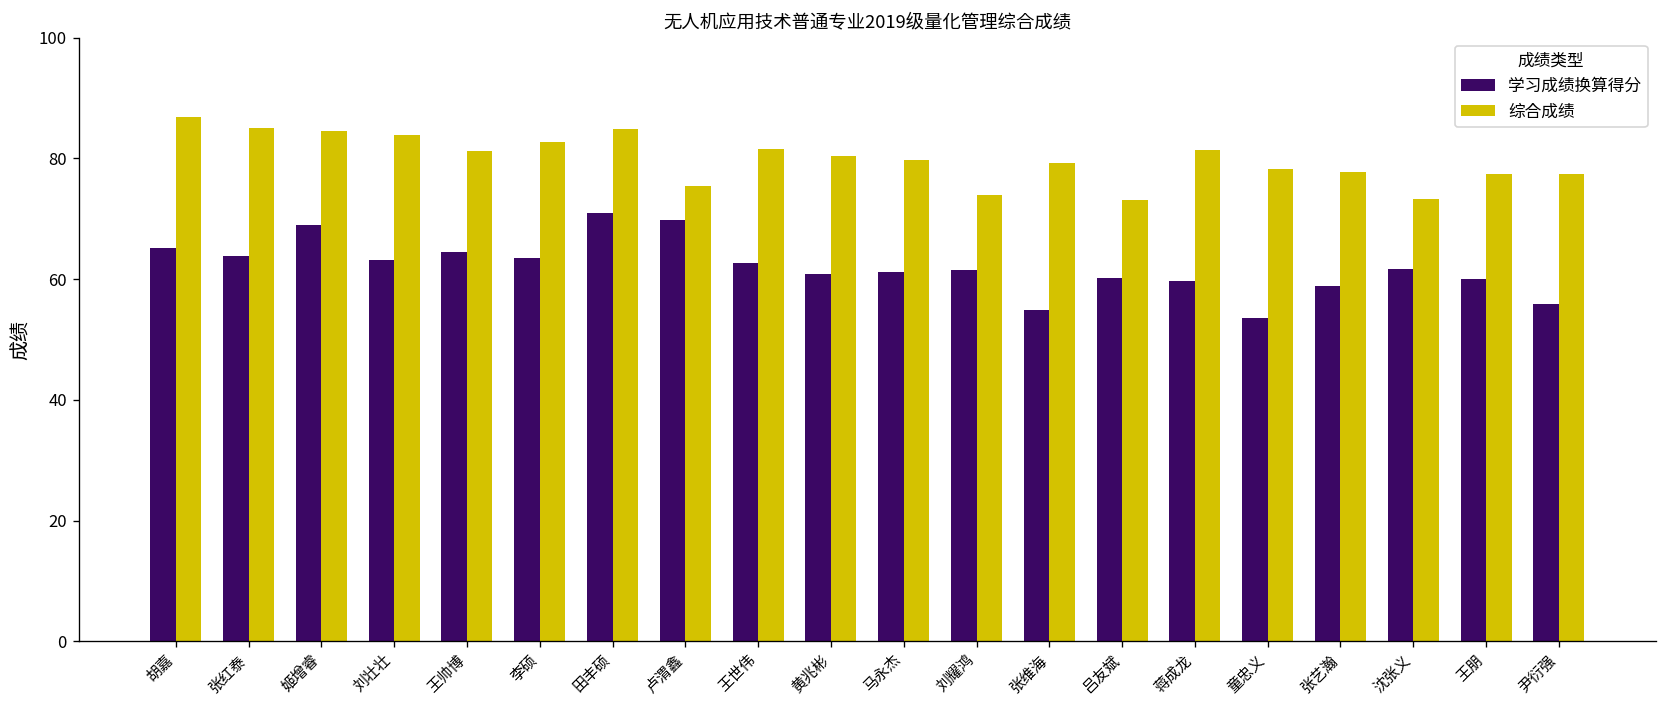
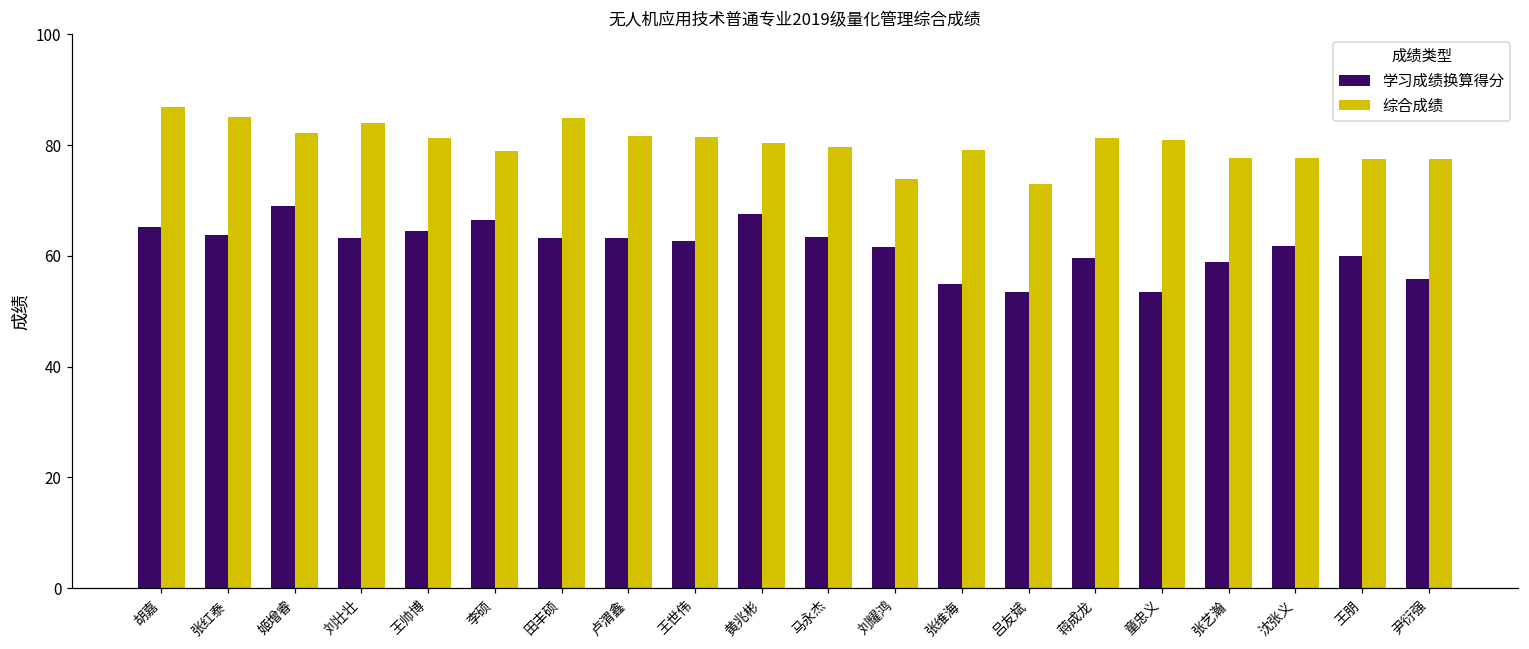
  {
    "学习成绩换算得分": {
      "胡嘉": 65,
      "张红泰": 64,
      "姬增睿": 69,
      "刘壮壮": 63,
      "王帅博": 64,
-     "李硕": 64,
-     "田丰硕": 71,
-     "卢渭鑫": 70,
+     "李硕": 66,
+     "田丰硕": 63,
+     "卢渭鑫": 63,
      "王世伟": 63,
-     "黄兆彬": 61,
-     "马永杰": 61,
+     "黄兆彬": 68,
+     "马永杰": 63,
      "刘耀鸿": 62,
      "张维海": 55,
-     "吕友斌": 60,
+     "吕友斌": 53,
      "蒋成龙": 60,
      "童忠义": 54,
      "张艺瀚": 59,
      "沈张义": 62,
      "王朋": 60,
      "尹衍强": 56
    },
    "综合成绩": {
      "胡嘉": 87,
      "张红泰": 85,
-     "姬增睿": 85,
+     "姬增睿": 82,
      "刘壮壮": 84,
      "王帅博": 81,
-     "李硕": 83,
+     "李硕": 79,
      "田丰硕": 85,
-     "卢渭鑫": 75,
+     "卢渭鑫": 82,
      "王世伟": 82,
      "黄兆彬": 80,
      "马永杰": 80,
      "刘耀鸿": 74,
      "张维海": 79,
      "吕友斌": 73,
      "蒋成龙": 81,
-     "童忠义": 78,
+     "童忠义": 81,
      "张艺瀚": 78,
-     "沈张义": 73,
+     "沈张义": 78,
      "王朋": 77,
      "尹衍强": 77
    }
  }
